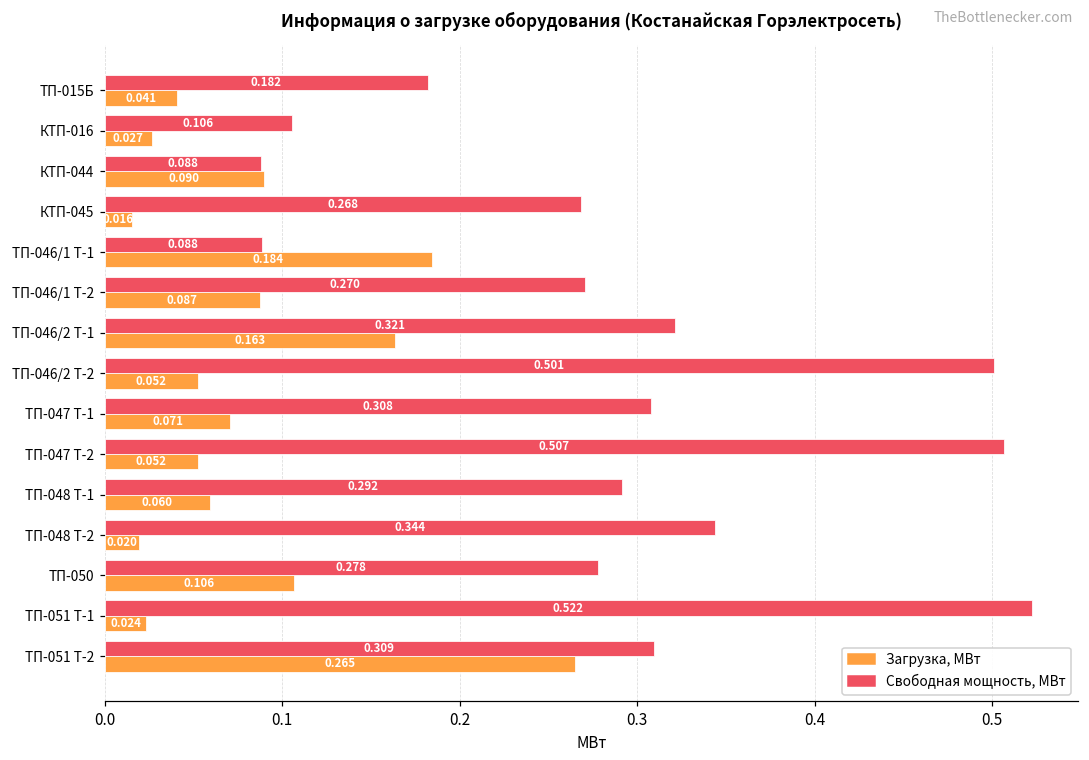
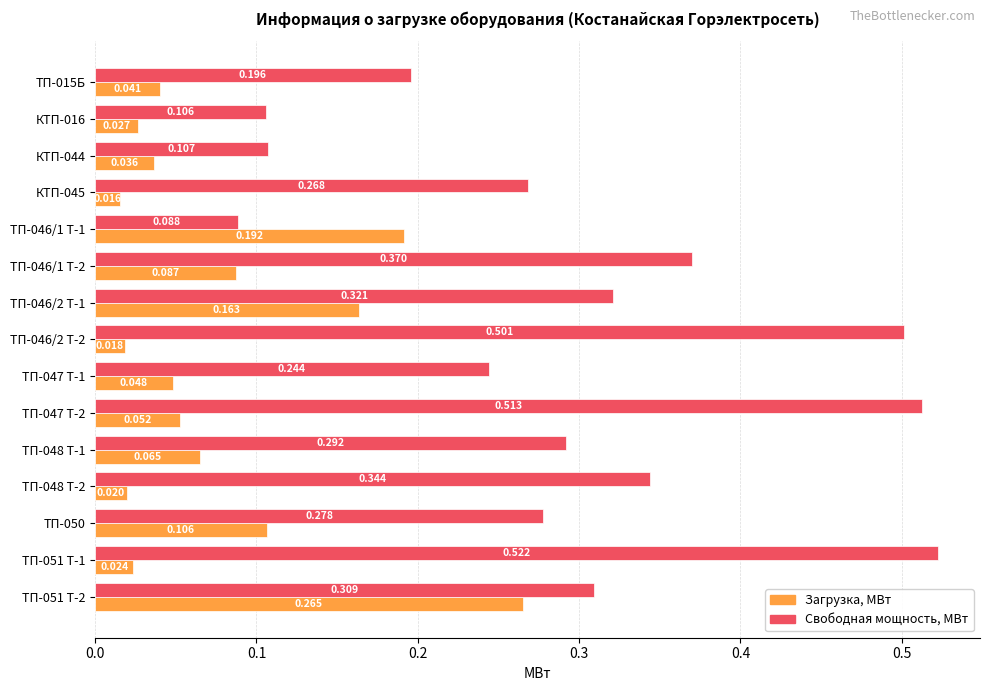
  {
    "Загрузка, МВт": {
      "ТП-015Б": 0.041,
      "КТП-016": 0.027,
-     "КТП-044": 0.090,
+     "КТП-044": 0.036,
      "КТП-045": 0.016,
-     "ТП-046/1 Т-1": 0.184,
+     "ТП-046/1 Т-1": 0.192,
      "ТП-046/1 Т-2": 0.087,
      "ТП-046/2 Т-1": 0.163,
-     "ТП-046/2 Т-2": 0.052,
-     "ТП-047 Т-1": 0.071,
+     "ТП-046/2 Т-2": 0.018,
+     "ТП-047 Т-1": 0.048,
      "ТП-047 Т-2": 0.052,
-     "ТП-048 Т-1": 0.060,
+     "ТП-048 Т-1": 0.065,
      "ТП-048 Т-2": 0.020,
      "ТП-050": 0.106,
      "ТП-051 Т-1": 0.024,
      "ТП-051 Т-2": 0.265
    },
    "Свободная мощность, МВт": {
-     "ТП-015Б": 0.182,
+     "ТП-015Б": 0.196,
      "КТП-016": 0.106,
-     "КТП-044": 0.088,
+     "КТП-044": 0.107,
      "КТП-045": 0.268,
      "ТП-046/1 Т-1": 0.088,
-     "ТП-046/1 Т-2": 0.270,
+     "ТП-046/1 Т-2": 0.370,
      "ТП-046/2 Т-1": 0.321,
      "ТП-046/2 Т-2": 0.501,
-     "ТП-047 Т-1": 0.308,
-     "ТП-047 Т-2": 0.507,
+     "ТП-047 Т-1": 0.244,
+     "ТП-047 Т-2": 0.513,
      "ТП-048 Т-1": 0.292,
      "ТП-048 Т-2": 0.344,
      "ТП-050": 0.278,
      "ТП-051 Т-1": 0.522,
      "ТП-051 Т-2": 0.309
    }
  }
